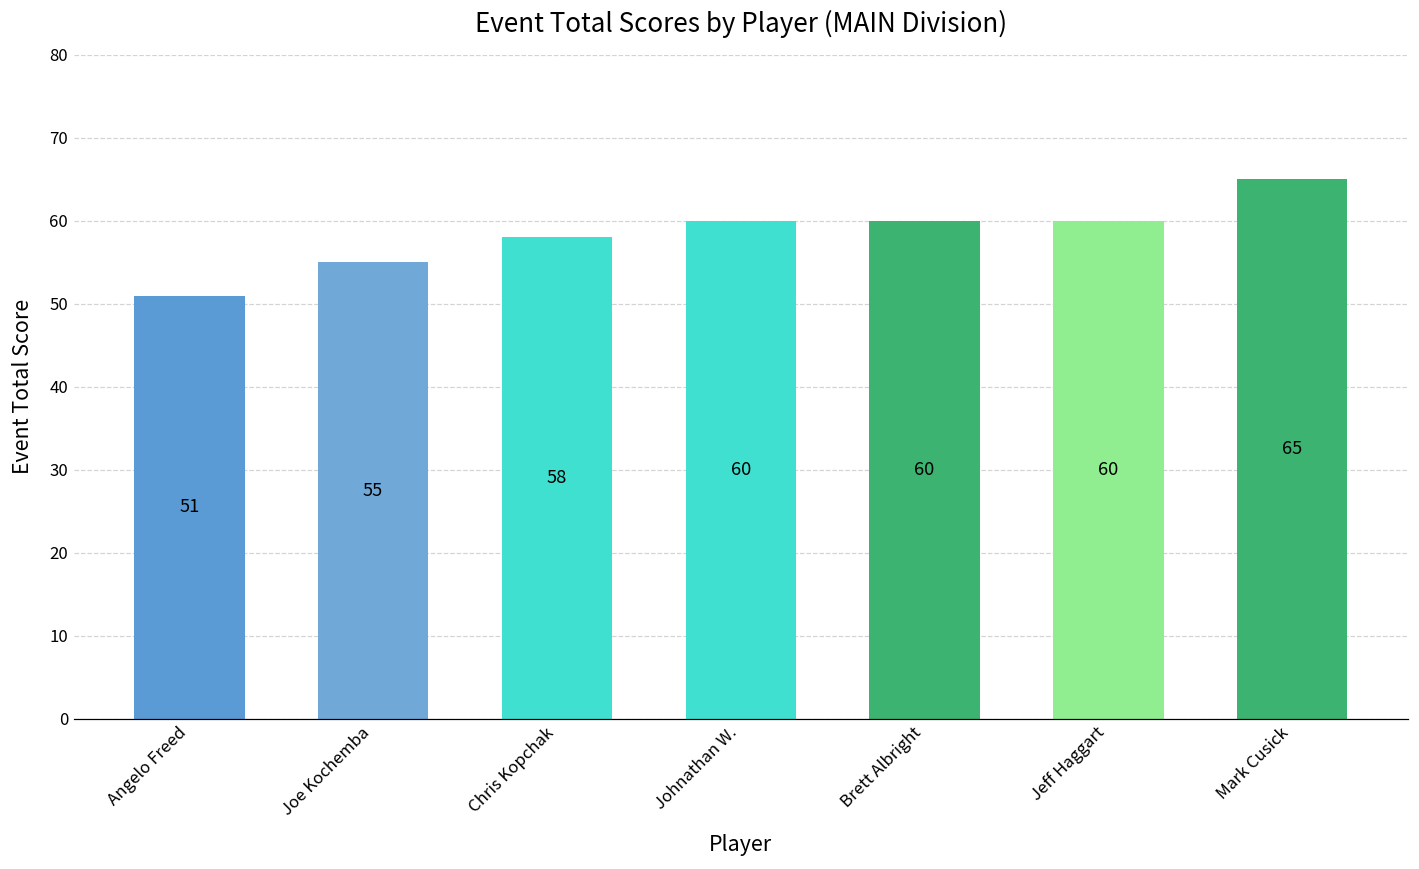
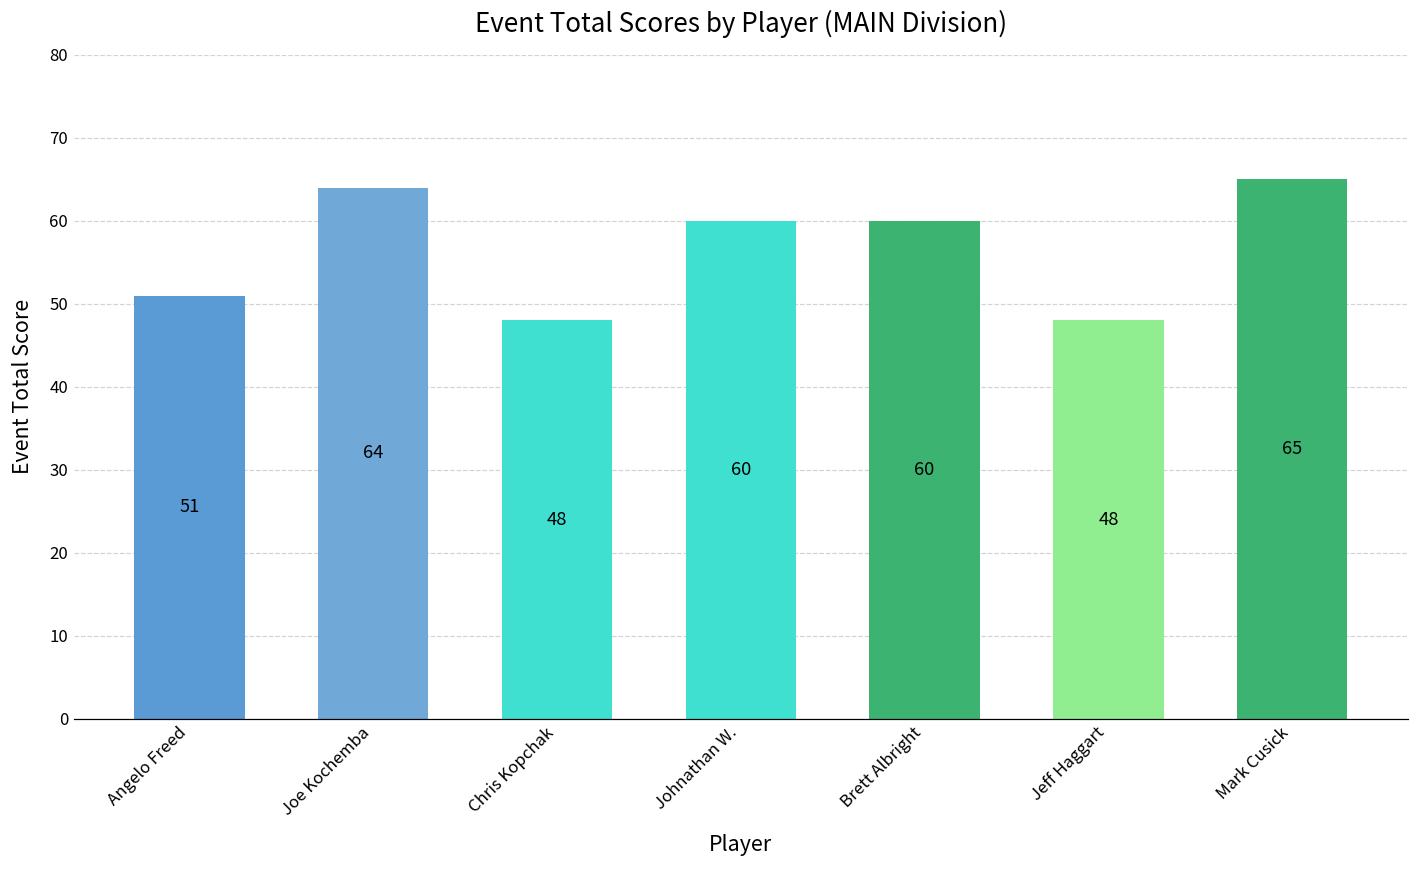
  {
    "Angelo Freed": 51,
-   "Joe Kochemba": 55,
-   "Chris Kopchak": 58,
+   "Joe Kochemba": 64,
+   "Chris Kopchak": 48,
    "Johnathan W.": 60,
    "Brett Albright": 60,
-   "Jeff Haggart": 60,
+   "Jeff Haggart": 48,
    "Mark Cusick": 65
  }
